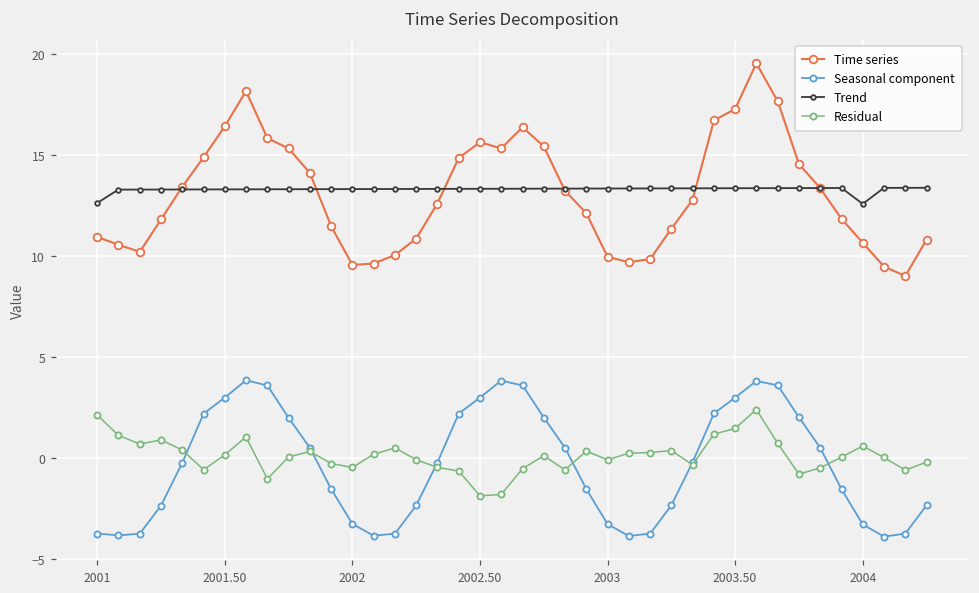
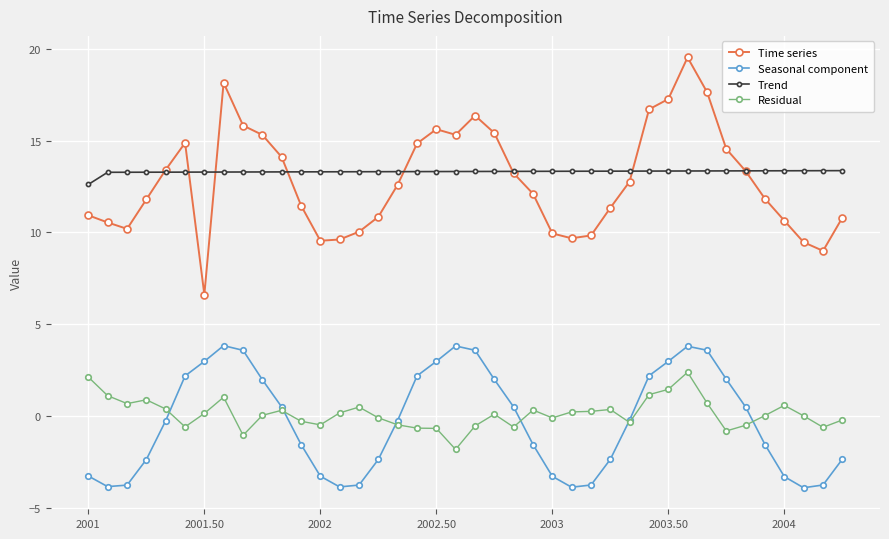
  {
    "Time series": {
      "2001": 10.9,
-     "2001.50": 16.4,
+     "2001.50": 6.6,
      "2002": 9.5,
      "2002.50": 15.6,
      "2003": 9.9,
      "2003.50": 17.3,
      "2004": 10.6
    },
    "Seasonal component": {
-     "2001": -3.8,
+     "2001": -3.3,
      "2001.50": 3.0,
      "2002": -3.3,
      "2002.50": 3.0,
      "2003": -3.3,
      "2003.50": 3.0,
      "2004": -3.3
    },
    "Trend": {
      "2001": 12.6,
      "2001.50": 13.3,
      "2002": 13.3,
      "2002.50": 13.3,
      "2003": 13.3,
      "2003.50": 13.3,
-     "2004": 12.6
+     "2004": 13.4
    },
    "Residual": {
      "2001": 2.1,
      "2001.50": 0.1,
      "2002": -0.5,
-     "2002.50": -1.9,
+     "2002.50": -0.7,
      "2003": -0.1,
      "2003.50": 1.5,
      "2004": 0.6
    }
  }
